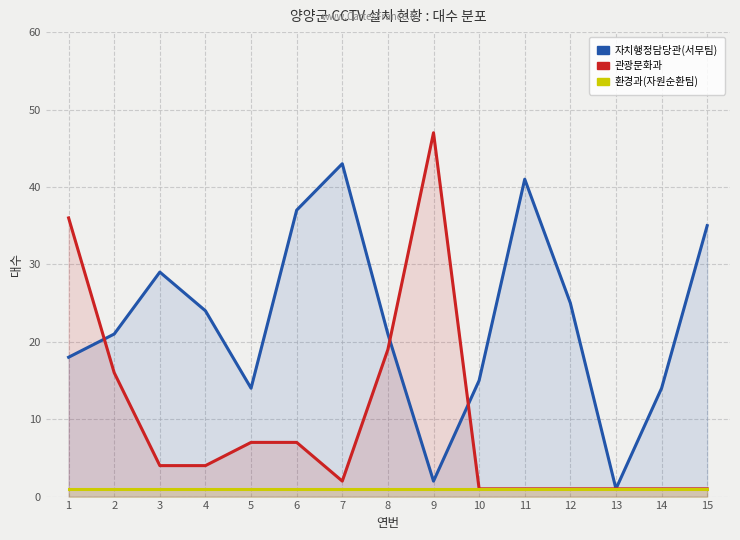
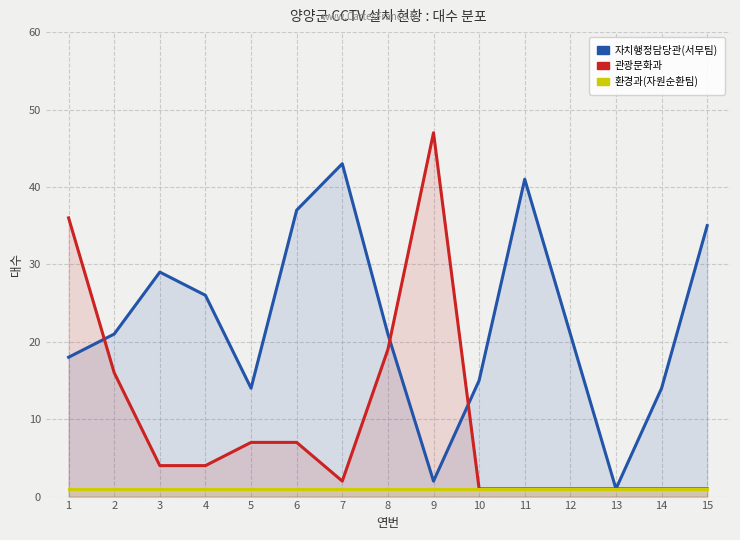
  {
    "자치행정담당관(서무팀)": {
      "1": 18,
      "2": 21,
      "3": 29,
-     "4": 24,
+     "4": 26,
      "5": 14,
      "6": 37,
      "7": 43,
      "8": 21,
      "9": 2,
      "10": 15,
      "11": 41,
-     "12": 25,
+     "12": 21,
      "14": 14,
      "15": 35
    },
    "관광문화과": {
      "1": 36,
      "2": 16,
      "3": 4,
      "4": 4,
      "5": 7,
      "6": 7,
      "7": 2,
      "8": 19,
      "9": 47
    },
    "환경과(자원순환팀)": {
      "1": 1,
      "2": 1,
      "3": 1,
      "4": 1,
      "5": 1,
      "6": 1,
      "7": 1,
      "8": 1,
      "9": 1
    }
  }
